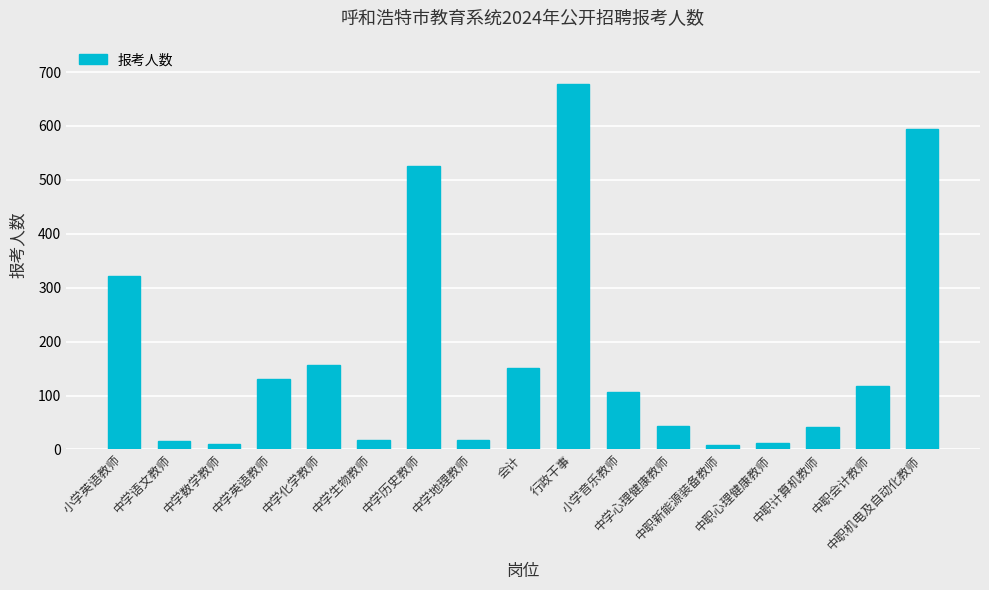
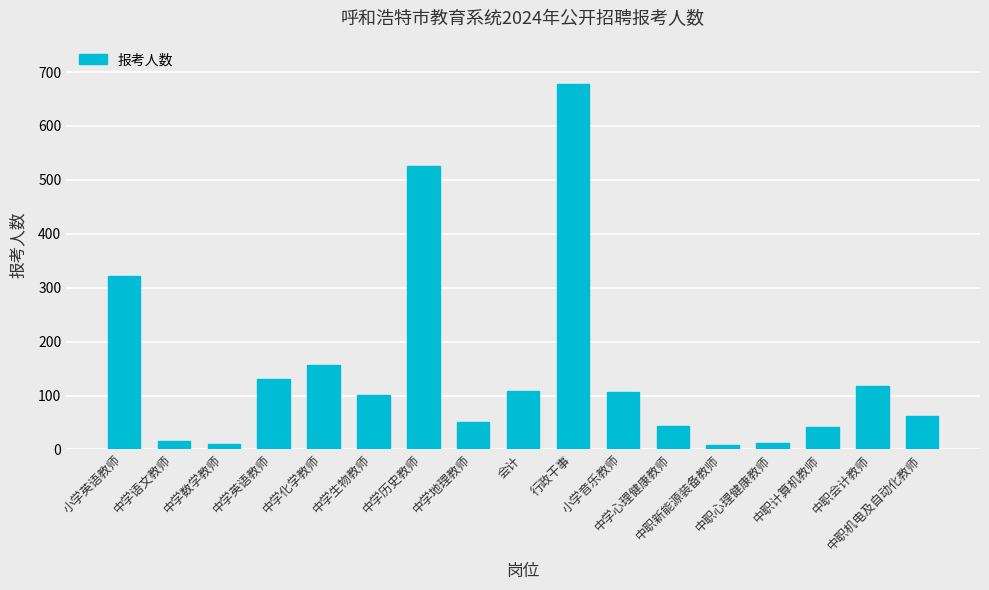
  {
    "小学英语教师": 320,
    "中学语文教师": 20,
    "中学数学教师": 10,
    "中学英语教师": 130,
    "中学化学教师": 160,
-   "中学生物教师": 20,
+   "中学生物教师": 100,
    "中学历史教师": 530,
-   "中学地理教师": 20,
-   "会计": 150,
+   "中学地理教师": 50,
+   "会计": 110,
    "行政干事": 680,
    "小学音乐教师": 110,
    "中学心理健康教师": 40,
    "中职新能源装备教师": 10,
    "中职心理健康教师": 10,
    "中职计算机教师": 40,
    "中职会计教师": 120,
-   "中职机电及自动化教师": 590
+   "中职机电及自动化教师": 60
  }
